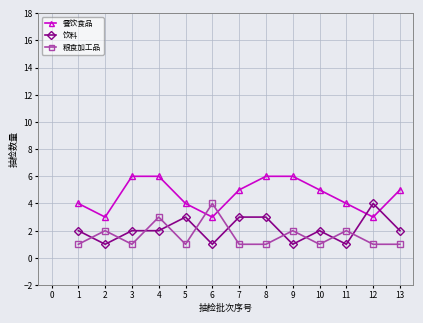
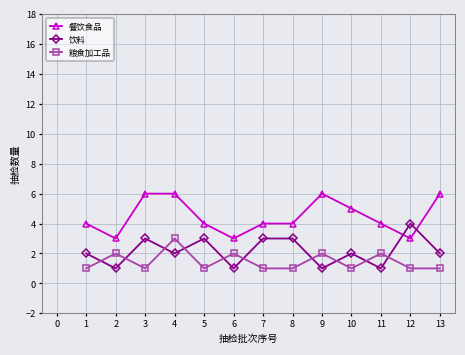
  {
    "餐饮食品": {
      "1": 4,
      "2": 3,
      "3": 6,
      "4": 6,
      "5": 4,
      "6": 3,
-     "7": 5,
-     "8": 6,
+     "7": 4,
+     "8": 4,
      "9": 6,
      "10": 5,
      "11": 4,
      "12": 3,
-     "13": 5
+     "13": 6
    },
    "饮料": {
      "1": 2,
      "2": 1,
-     "3": 2,
+     "3": 3,
      "4": 2,
      "5": 3,
      "6": 1,
      "7": 3,
      "8": 3,
      "9": 1,
      "10": 2,
      "11": 1,
      "12": 4,
      "13": 2
    },
    "粮食加工品": {
      "1": 1,
      "2": 2,
      "3": 1,
      "4": 3,
      "5": 1,
-     "6": 4,
+     "6": 2,
      "7": 1,
      "8": 1,
      "9": 2,
      "10": 1,
      "11": 2,
      "12": 1,
      "13": 1
    }
  }
